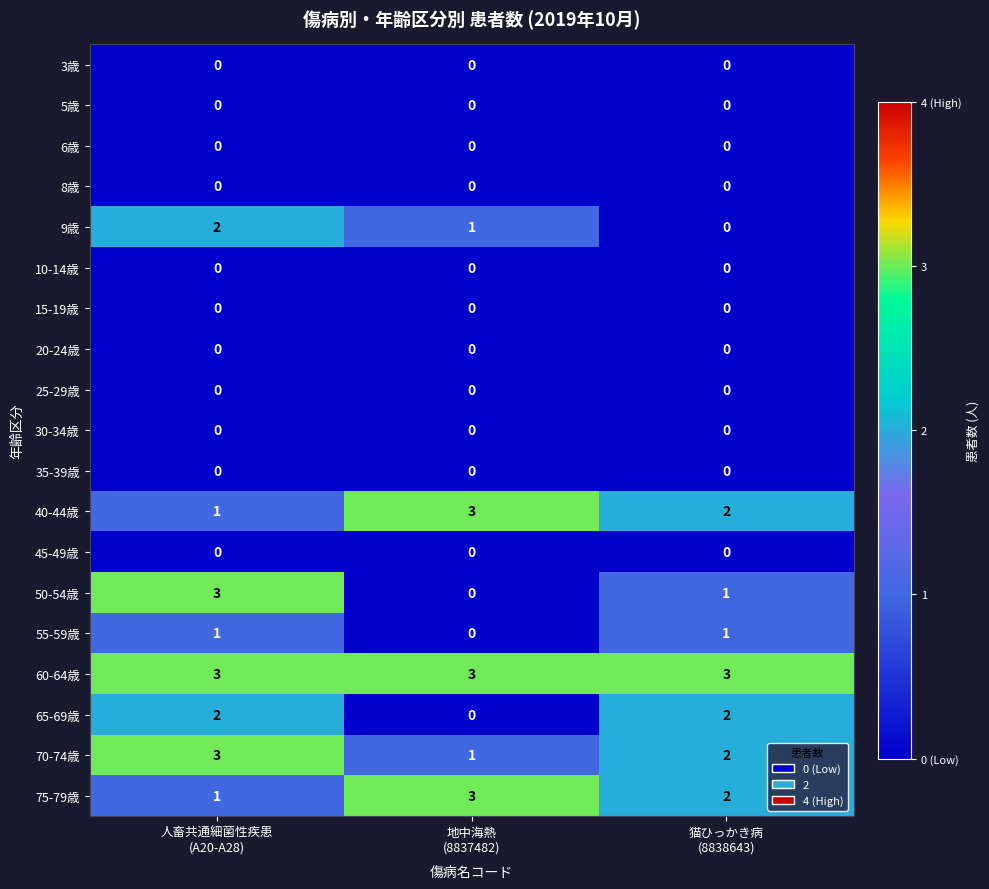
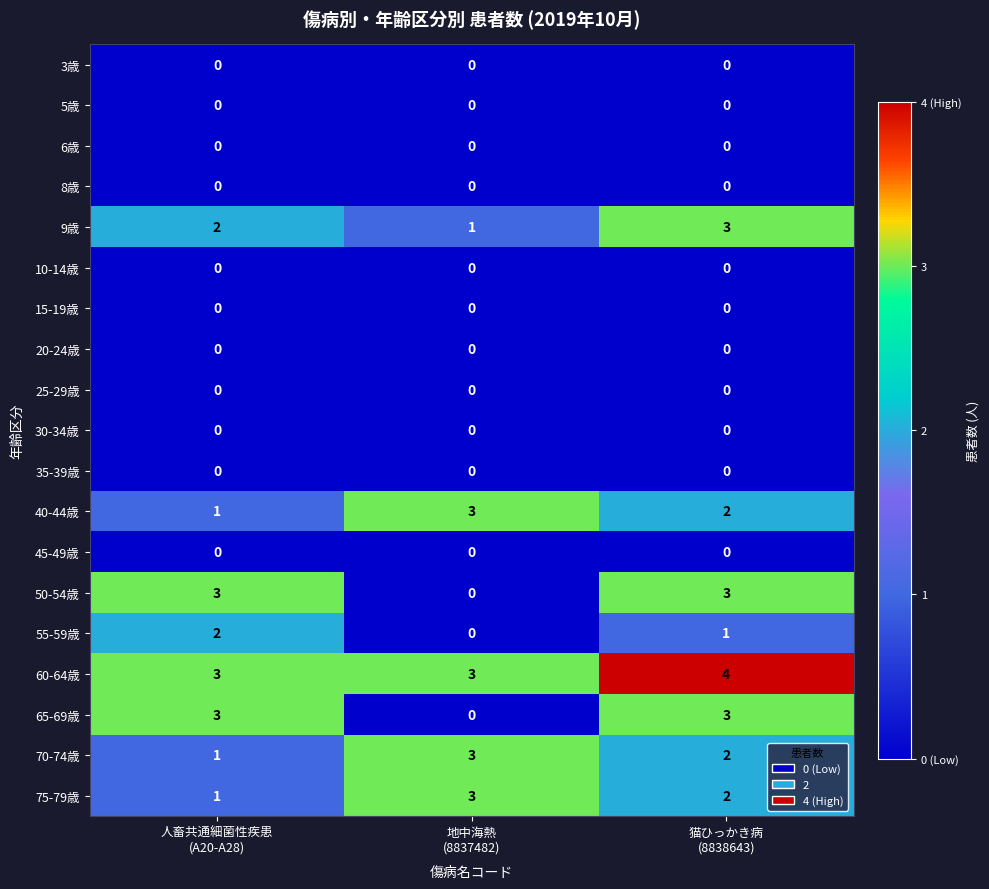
  {
    "3歳": {
      "人畜共通細菌性疾患 (A20-A28)": 0,
      "地中海熱 (8837482)": 0,
      "猫ひっかき病 (8838643)": 0
    },
    "5歳": {
      "人畜共通細菌性疾患 (A20-A28)": 0,
      "地中海熱 (8837482)": 0,
      "猫ひっかき病 (8838643)": 0
    },
    "6歳": {
      "人畜共通細菌性疾患 (A20-A28)": 0,
      "地中海熱 (8837482)": 0,
      "猫ひっかき病 (8838643)": 0
    },
    "8歳": {
      "人畜共通細菌性疾患 (A20-A28)": 0,
      "地中海熱 (8837482)": 0,
      "猫ひっかき病 (8838643)": 0
    },
    "9歳": {
      "人畜共通細菌性疾患 (A20-A28)": 2,
      "地中海熱 (8837482)": 1,
-     "猫ひっかき病 (8838643)": 0
+     "猫ひっかき病 (8838643)": 3
    },
    "10-14歳": {
      "人畜共通細菌性疾患 (A20-A28)": 0,
      "地中海熱 (8837482)": 0,
      "猫ひっかき病 (8838643)": 0
    },
    "15-19歳": {
      "人畜共通細菌性疾患 (A20-A28)": 0,
      "地中海熱 (8837482)": 0,
      "猫ひっかき病 (8838643)": 0
    },
    "20-24歳": {
      "人畜共通細菌性疾患 (A20-A28)": 0,
      "地中海熱 (8837482)": 0,
      "猫ひっかき病 (8838643)": 0
    },
    "25-29歳": {
      "人畜共通細菌性疾患 (A20-A28)": 0,
      "地中海熱 (8837482)": 0,
      "猫ひっかき病 (8838643)": 0
    },
    "30-34歳": {
      "人畜共通細菌性疾患 (A20-A28)": 0,
      "地中海熱 (8837482)": 0,
      "猫ひっかき病 (8838643)": 0
    },
    "35-39歳": {
      "人畜共通細菌性疾患 (A20-A28)": 0,
      "地中海熱 (8837482)": 0,
      "猫ひっかき病 (8838643)": 0
    },
    "40-44歳": {
      "人畜共通細菌性疾患 (A20-A28)": 1,
      "地中海熱 (8837482)": 3,
      "猫ひっかき病 (8838643)": 2
    },
    "45-49歳": {
      "人畜共通細菌性疾患 (A20-A28)": 0,
      "地中海熱 (8837482)": 0,
      "猫ひっかき病 (8838643)": 0
    },
    "50-54歳": {
      "人畜共通細菌性疾患 (A20-A28)": 3,
      "地中海熱 (8837482)": 0,
-     "猫ひっかき病 (8838643)": 1
+     "猫ひっかき病 (8838643)": 3
    },
    "55-59歳": {
-     "人畜共通細菌性疾患 (A20-A28)": 1,
+     "人畜共通細菌性疾患 (A20-A28)": 2,
      "地中海熱 (8837482)": 0,
      "猫ひっかき病 (8838643)": 1
    },
    "60-64歳": {
      "人畜共通細菌性疾患 (A20-A28)": 3,
      "地中海熱 (8837482)": 3,
-     "猫ひっかき病 (8838643)": 3
+     "猫ひっかき病 (8838643)": 4
    },
    "65-69歳": {
-     "人畜共通細菌性疾患 (A20-A28)": 2,
+     "人畜共通細菌性疾患 (A20-A28)": 3,
      "地中海熱 (8837482)": 0,
-     "猫ひっかき病 (8838643)": 2
+     "猫ひっかき病 (8838643)": 3
    },
    "70-74歳": {
-     "人畜共通細菌性疾患 (A20-A28)": 3,
-     "地中海熱 (8837482)": 1,
+     "人畜共通細菌性疾患 (A20-A28)": 1,
+     "地中海熱 (8837482)": 3,
      "猫ひっかき病 (8838643)": 2
    },
    "75-79歳": {
      "人畜共通細菌性疾患 (A20-A28)": 1,
      "地中海熱 (8837482)": 3,
      "猫ひっかき病 (8838643)": 2
    }
  }
